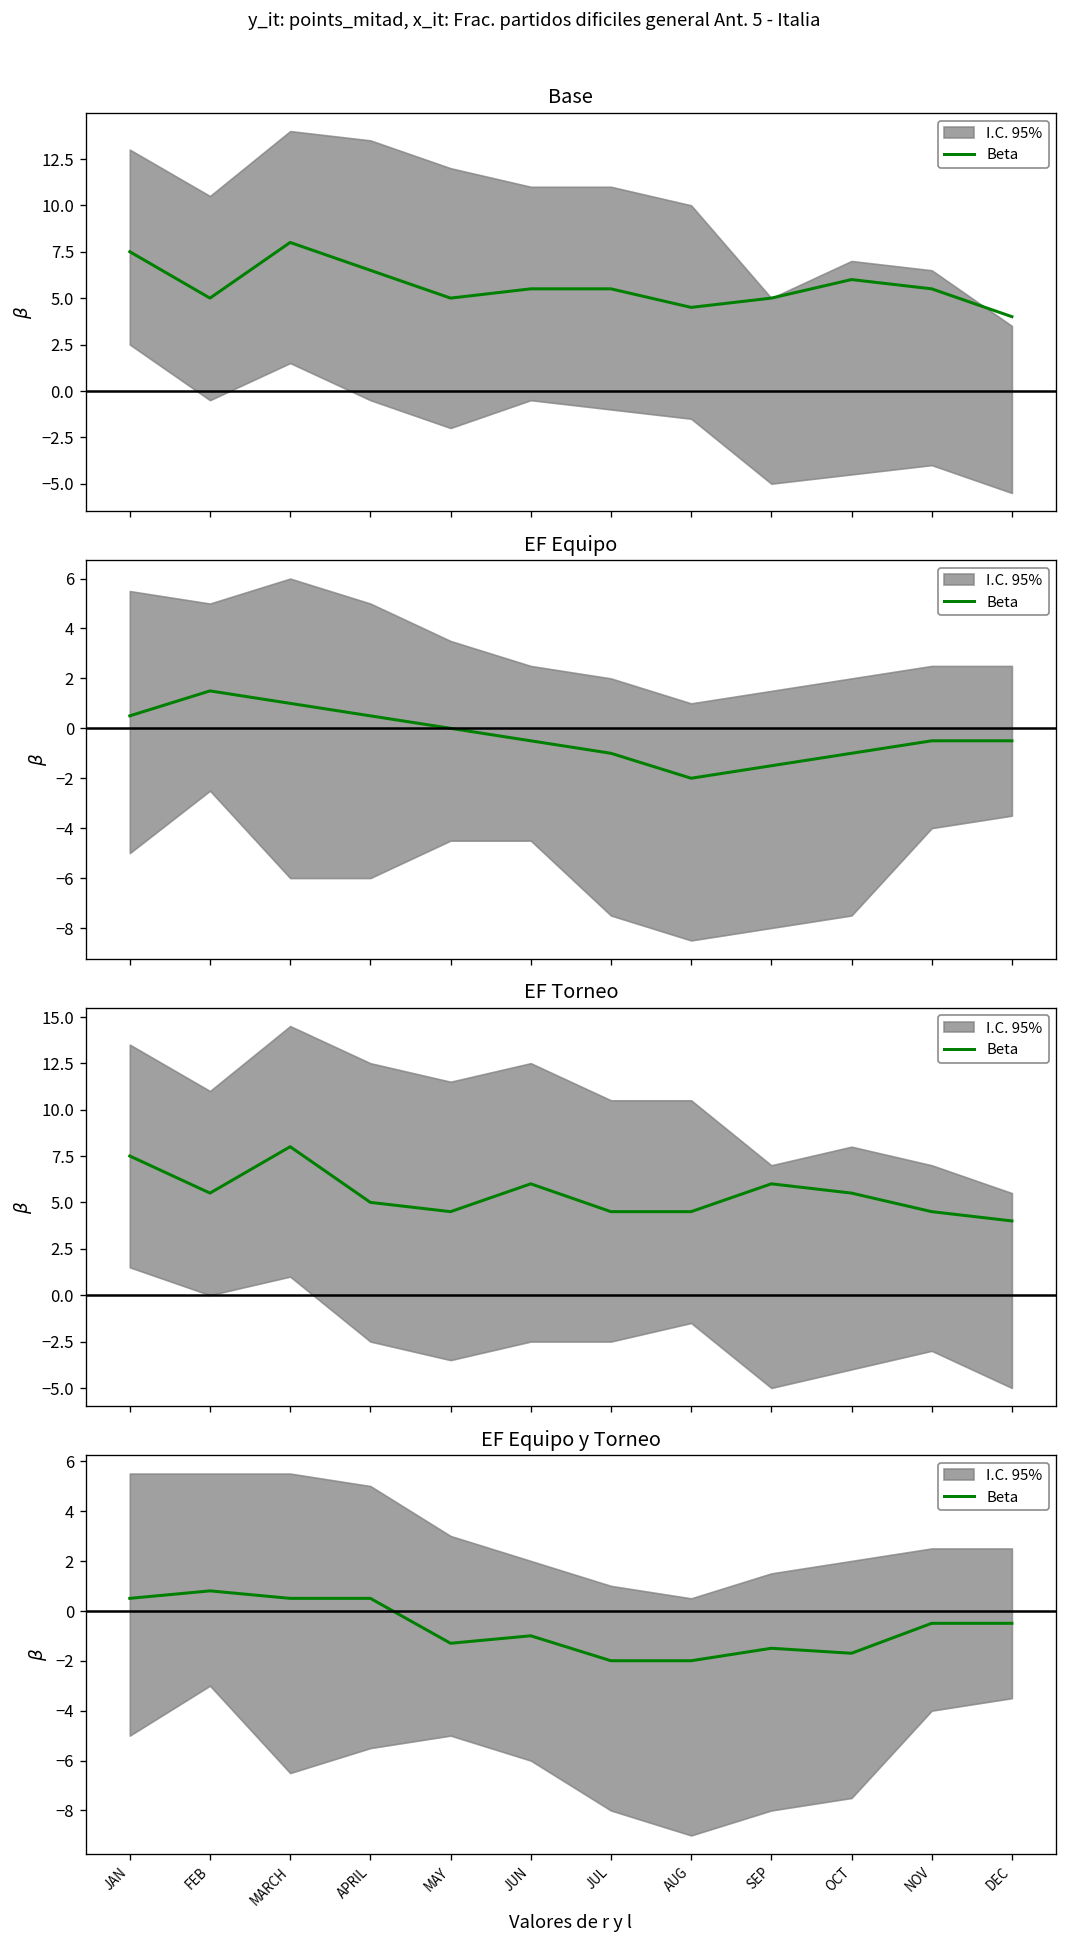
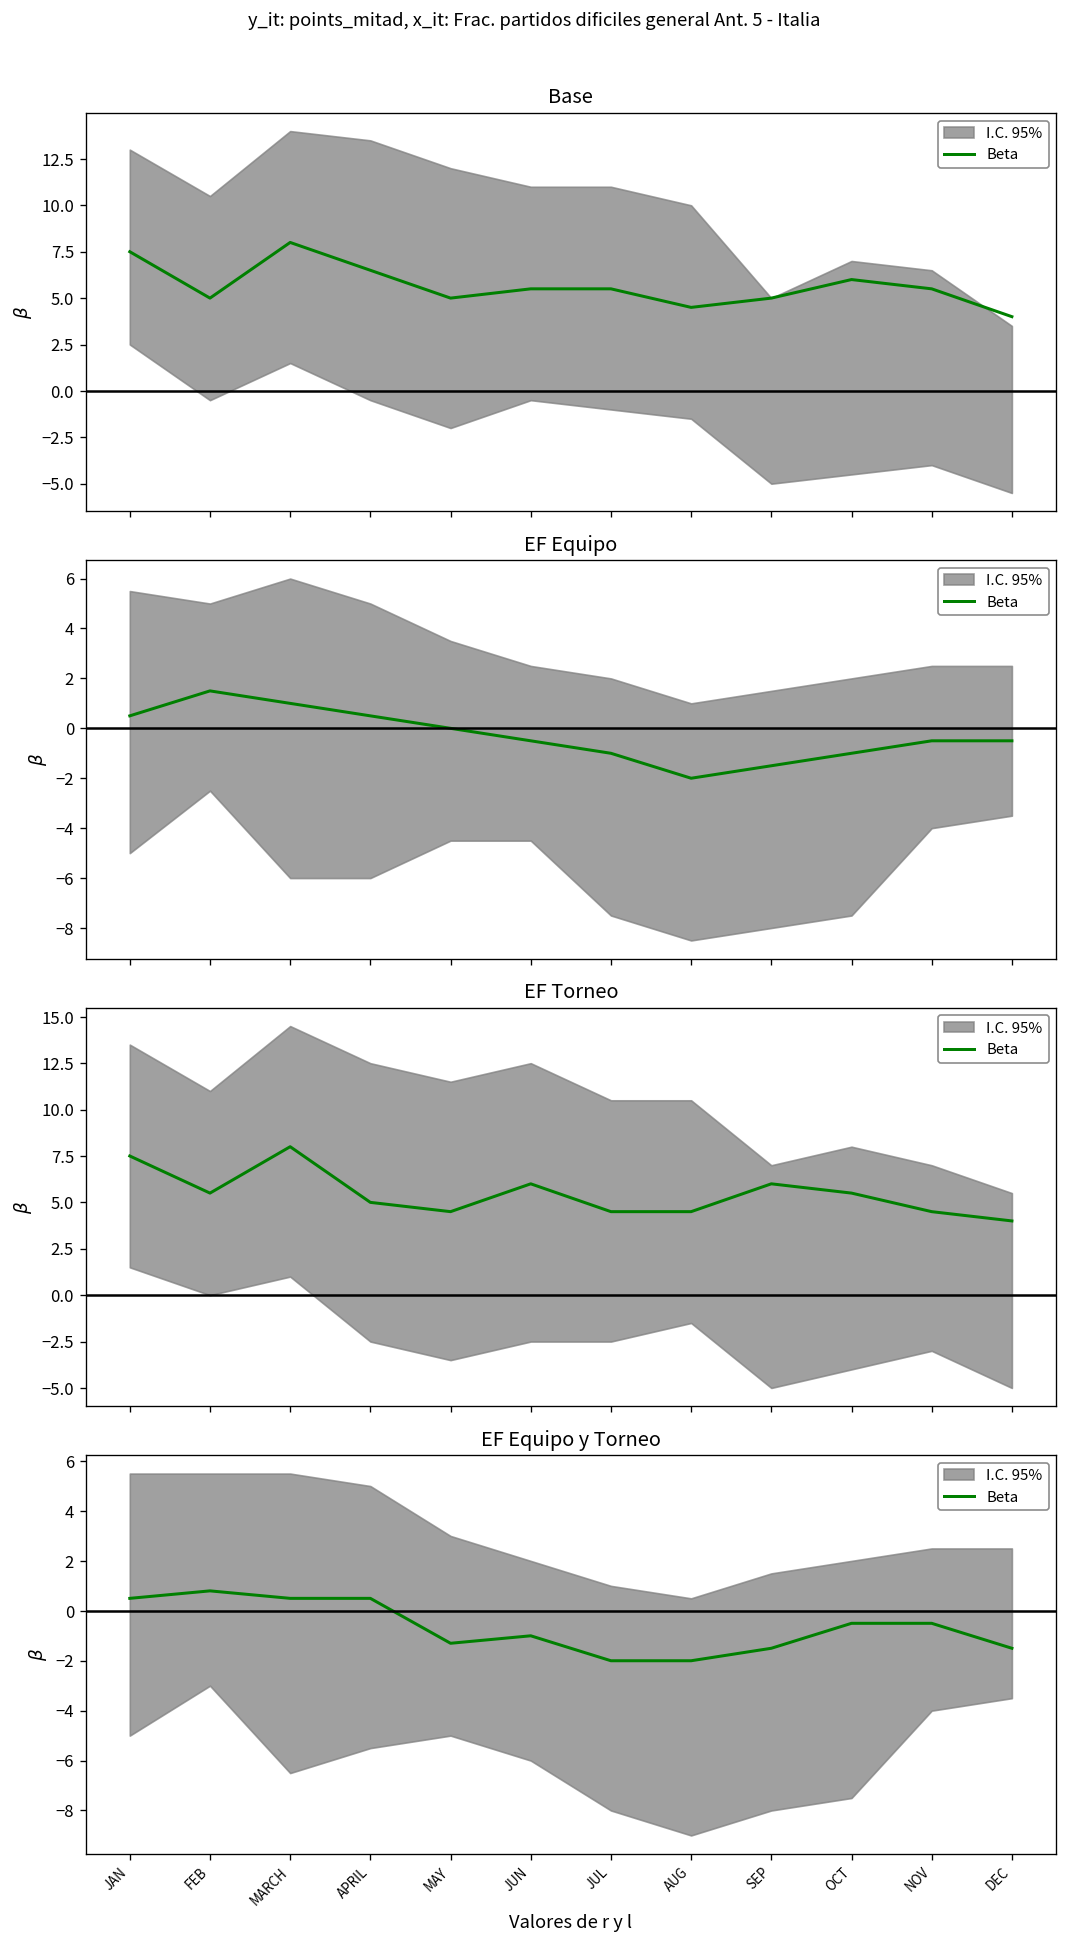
  {
    "EF Equipo y Torneo": {
      "Beta": {
        "JAN": 0.5,
        "FEB": 0.8,
        "MARCH": 0.5,
        "APRIL": 0.5,
        "MAY": -1.3,
        "JUN": -1.0,
        "JUL": -2.0,
        "AUG": -2.0,
        "SEP": -1.5,
-       "OCT": -1.7,
+       "OCT": -0.5,
        "NOV": -0.5,
-       "DEC": -0.5
+       "DEC": -1.5
      }
    }
  }
